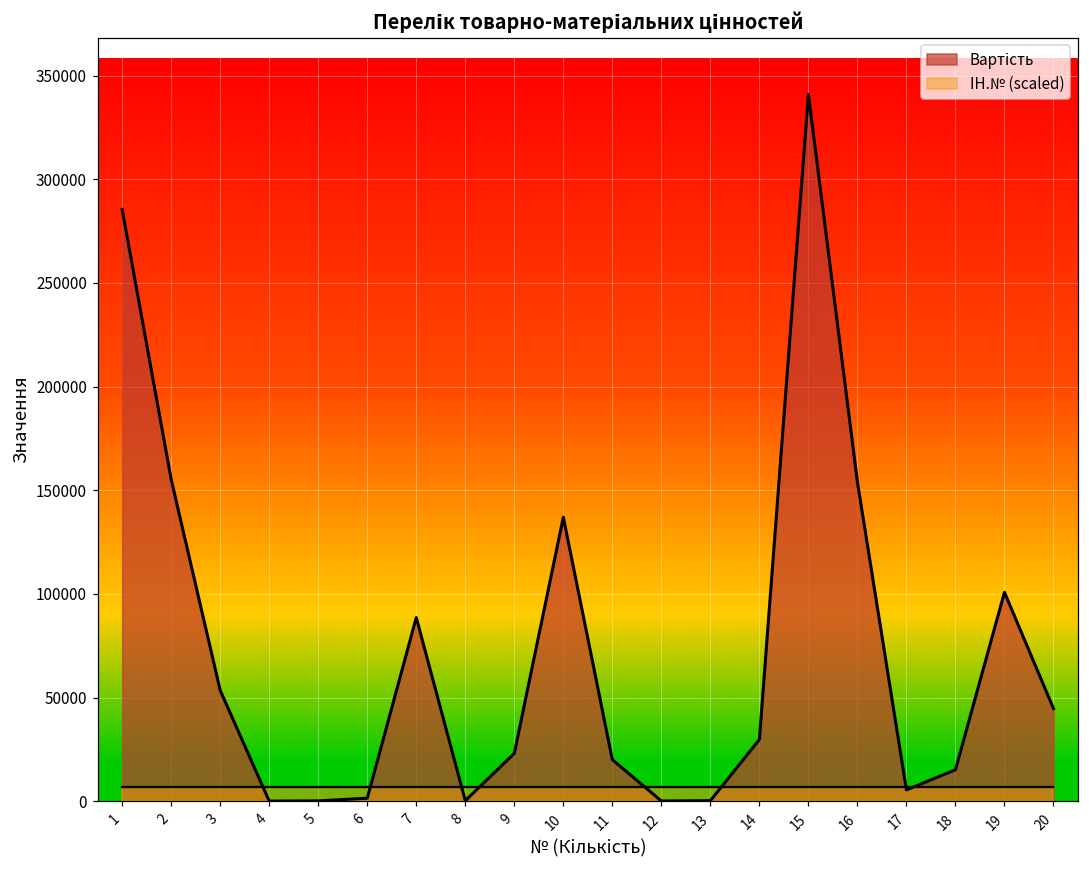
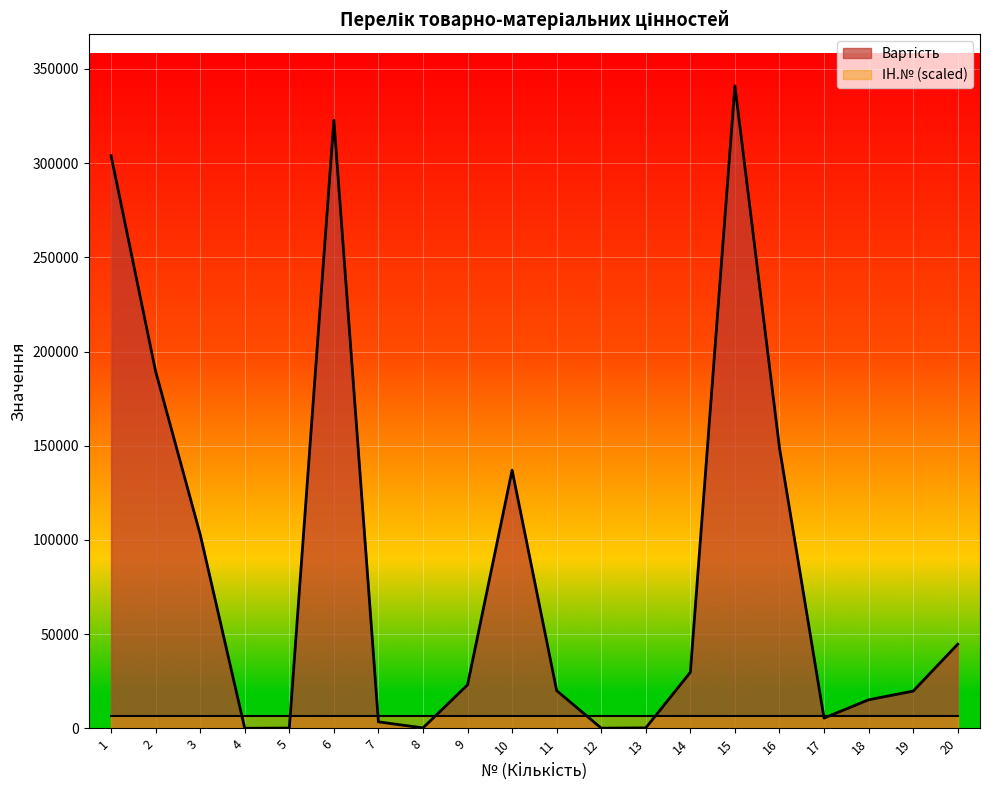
  {
    "Вартість": {
-     "1": 286000,
-     "2": 155000,
-     "3": 54000,
+     "1": 304000,
+     "2": 189000,
+     "3": 103000,
      "4": 0,
      "5": 0,
-     "6": 2000,
-     "7": 89000,
+     "6": 323000,
+     "7": 4000,
      "8": 0,
      "9": 23000,
      "10": 137000,
      "11": 20000,
      "12": 0,
      "13": 0,
      "14": 30000,
      "15": 341000,
-     "16": 154000,
+     "16": 149000,
      "18": 15000,
-     "19": 101000,
+     "19": 20000,
      "20": 45000
    },
    "ІН.№ (scaled)": {
      "1": 7000,
      "2": 7000,
      "3": 7000,
      "4": 7000,
      "5": 7000,
      "6": 7000,
      "7": 7000,
      "8": 7000,
      "9": 7000,
      "10": 7000,
      "11": 7000,
      "12": 7000,
      "13": 7000,
      "14": 7000,
      "15": 7000,
      "16": 7000,
      "18": 7000,
      "19": 7000,
      "20": 7000
    }
  }
